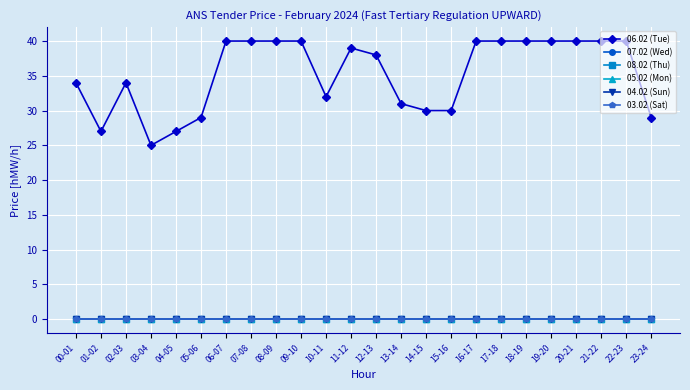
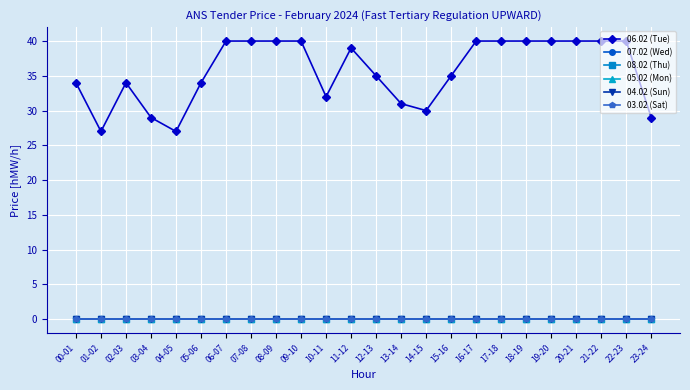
  {
    "06.02 (Tue)": {
      "00-01": 34,
      "01-02": 27,
      "02-03": 34,
-     "03-04": 25,
+     "03-04": 29,
      "04-05": 27,
-     "05-06": 29,
+     "05-06": 34,
      "06-07": 40,
      "07-08": 40,
      "08-09": 40,
      "09-10": 40,
      "10-11": 32,
      "11-12": 39,
-     "12-13": 38,
+     "12-13": 35,
      "13-14": 31,
      "14-15": 30,
-     "15-16": 30,
+     "15-16": 35,
      "16-17": 40,
      "17-18": 40,
      "18-19": 40,
      "19-20": 40,
      "20-21": 40,
      "23-24": 29
    },
    "03.02 (Sat)": {
      "00-01": 0,
      "01-02": 0,
      "02-03": 0,
      "03-04": 0,
      "04-05": 0,
      "05-06": 0,
      "06-07": 0,
      "07-08": 0,
      "08-09": 0,
      "09-10": 0,
      "10-11": 0,
      "11-12": 0,
      "12-13": 0,
      "13-14": 0,
      "14-15": 0,
      "15-16": 0,
      "16-17": 0,
      "17-18": 0,
      "18-19": 0,
      "19-20": 0,
      "20-21": 0,
      "21-22": 0,
      "22-23": 0,
      "23-24": 0
    }
  }
